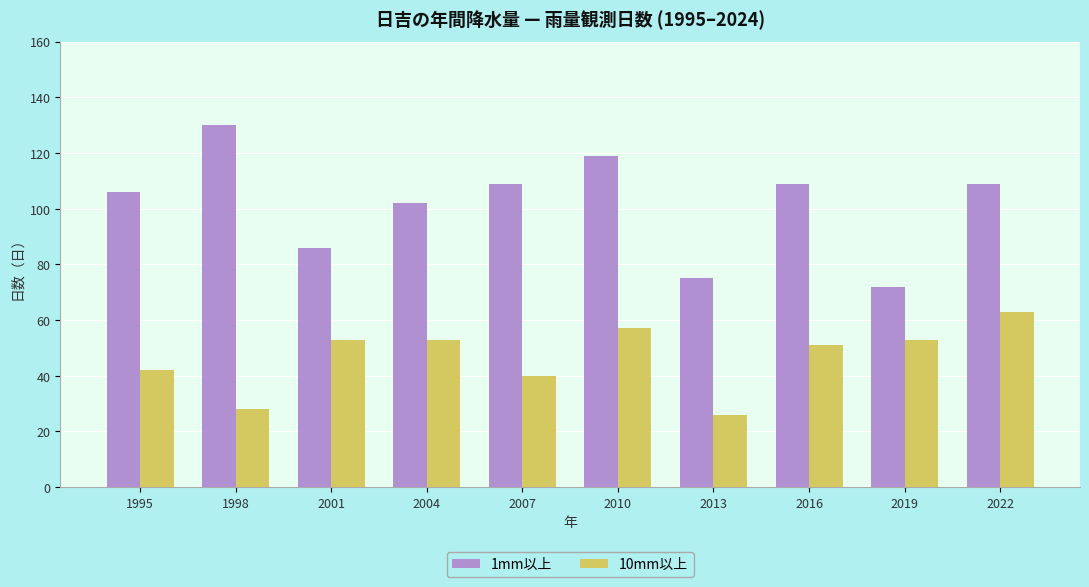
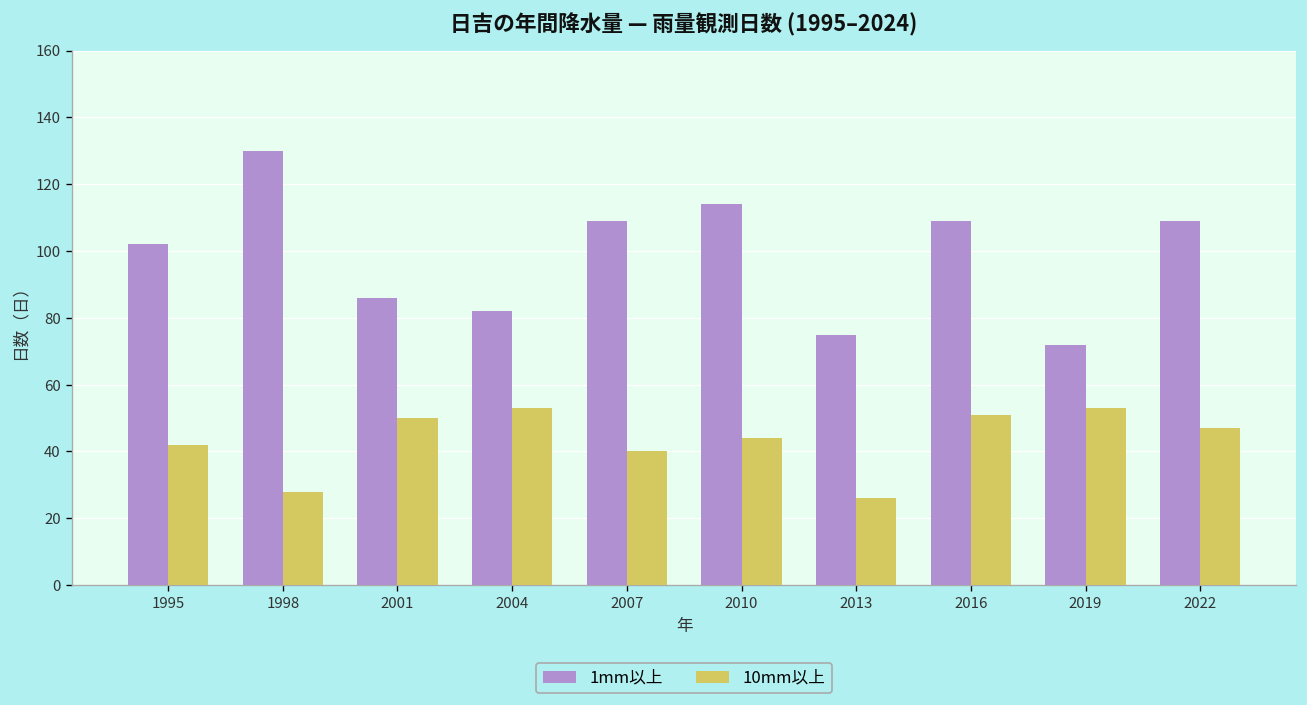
  {
    "1mm以上": {
-     "1995": 106,
+     "1995": 102,
      "1998": 130,
      "2001": 86,
-     "2004": 102,
+     "2004": 82,
      "2007": 109,
-     "2010": 119,
+     "2010": 114,
      "2013": 75,
      "2016": 109,
      "2019": 72,
      "2022": 109
    },
    "10mm以上": {
      "1995": 42,
      "1998": 28,
-     "2001": 53,
+     "2001": 50,
      "2004": 53,
      "2007": 40,
-     "2010": 57,
+     "2010": 44,
      "2013": 26,
      "2016": 51,
      "2019": 53,
-     "2022": 63
+     "2022": 47
    }
  }
